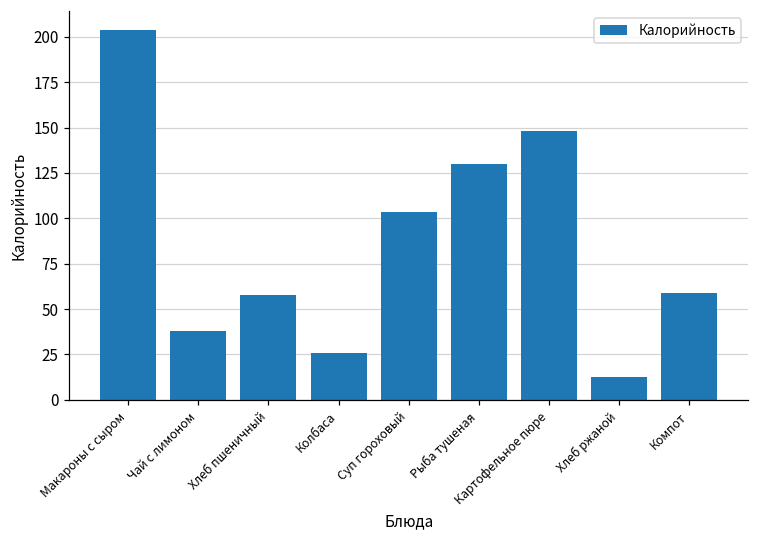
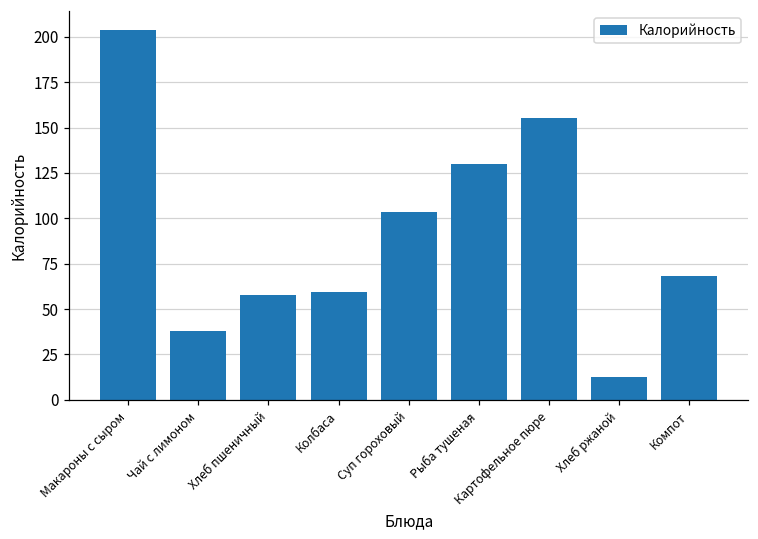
  {
    "Макароны с сыром": 204,
    "Чай с лимоном": 38,
    "Хлеб пшеничный": 58,
-   "Колбаса": 26,
+   "Колбаса": 59,
    "Суп гороховый": 103,
    "Рыба тушеная": 130,
-   "Картофельное пюре": 148,
+   "Картофельное пюре": 155,
    "Хлеб ржаной": 13,
-   "Компот": 59
+   "Компот": 68
  }
